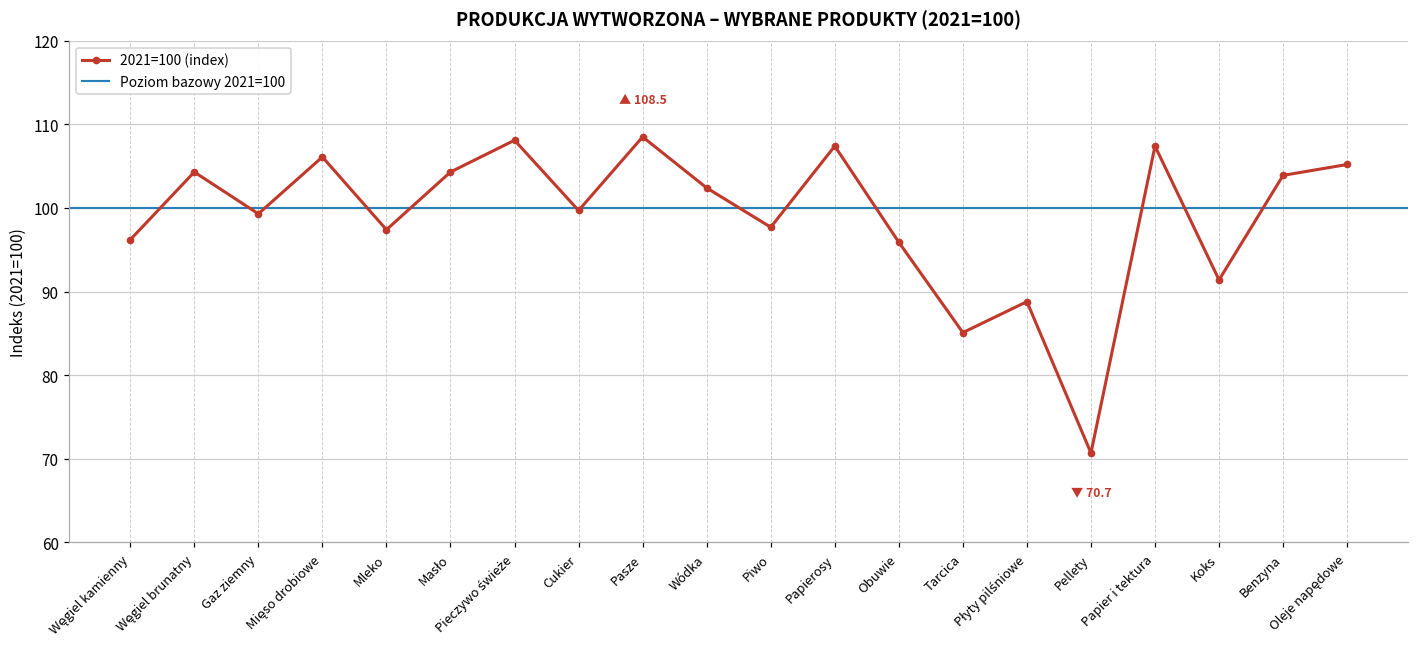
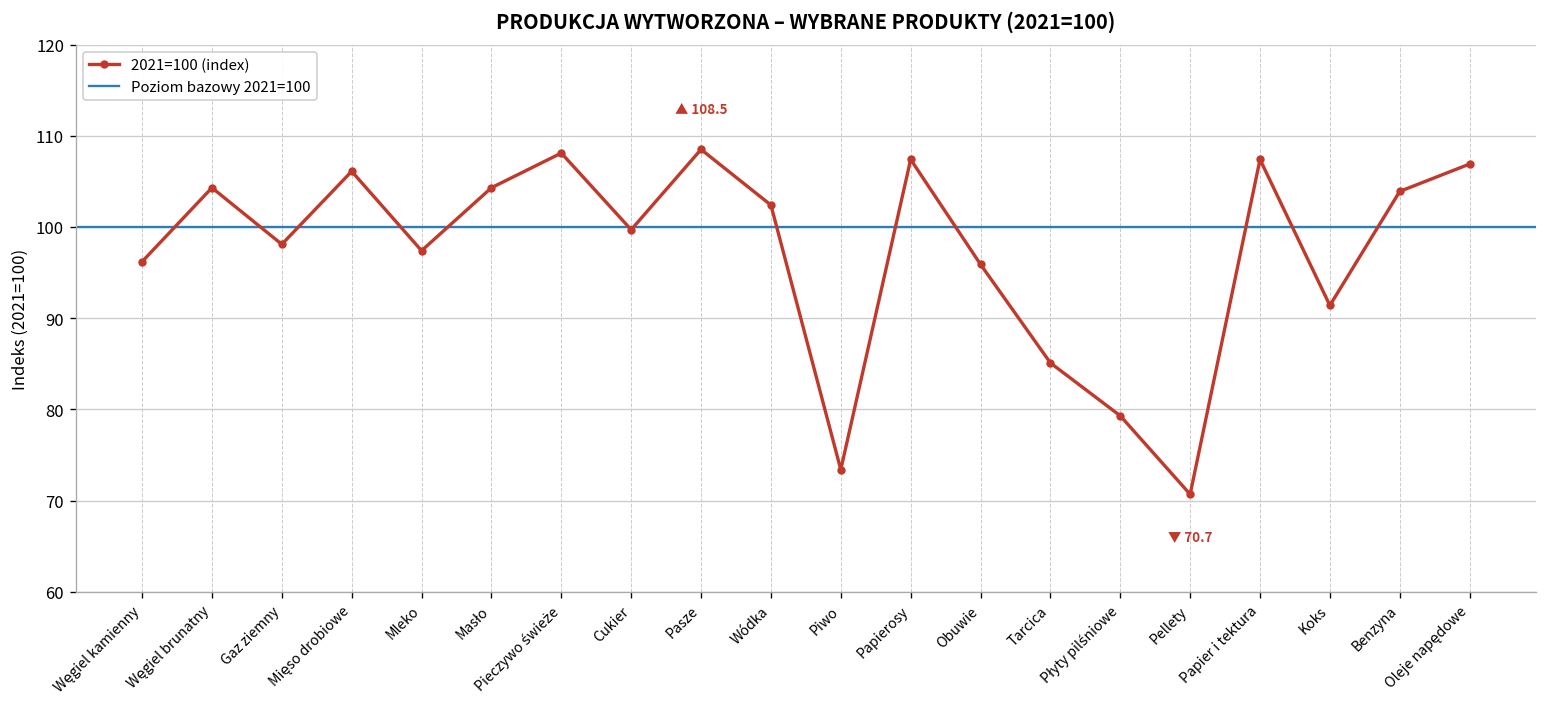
  {
    "Węgiel kamienny": 96,
    "Węgiel brunatny": 104,
-   "Gaz ziemny": 99,
+   "Gaz ziemny": 98,
    "Mięso drobiowe": 106,
    "Mleko": 97,
    "Masło": 104,
    "Pieczywo świeże": 108,
    "Cukier": 100,
    "Wódka": 102,
-   "Piwo": 98,
+   "Piwo": 73,
    "Papierosy": 107,
    "Obuwie": 96,
    "Tarcica": 85,
-   "Płyty pilśniowe": 89,
+   "Płyty pilśniowe": 79,
    "Papier i tektura": 107,
    "Koks": 91,
    "Benzyna": 104,
-   "Oleje napędowe": 105
+   "Oleje napędowe": 107
  }
